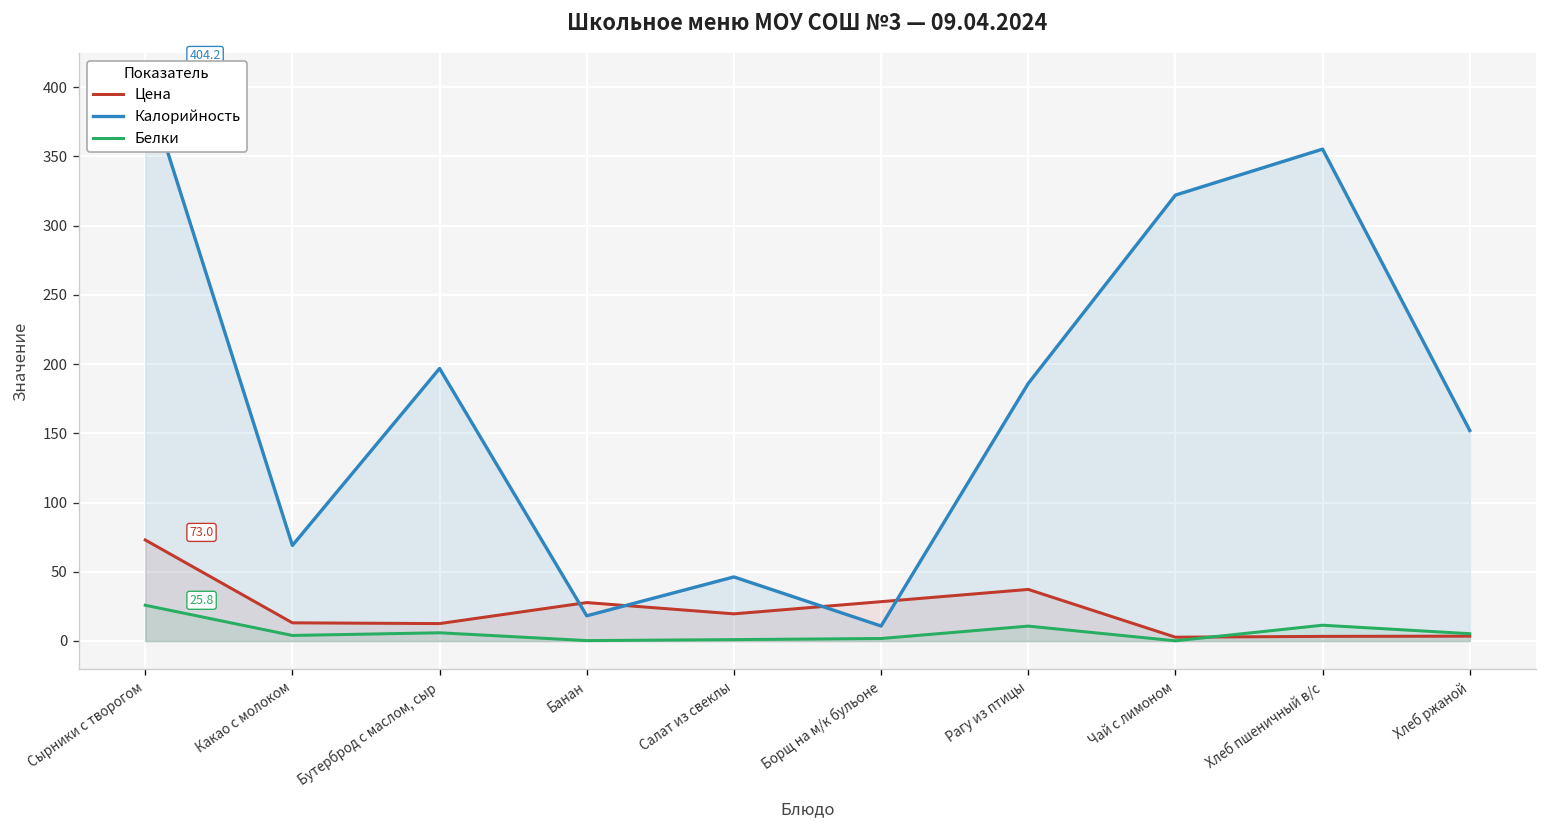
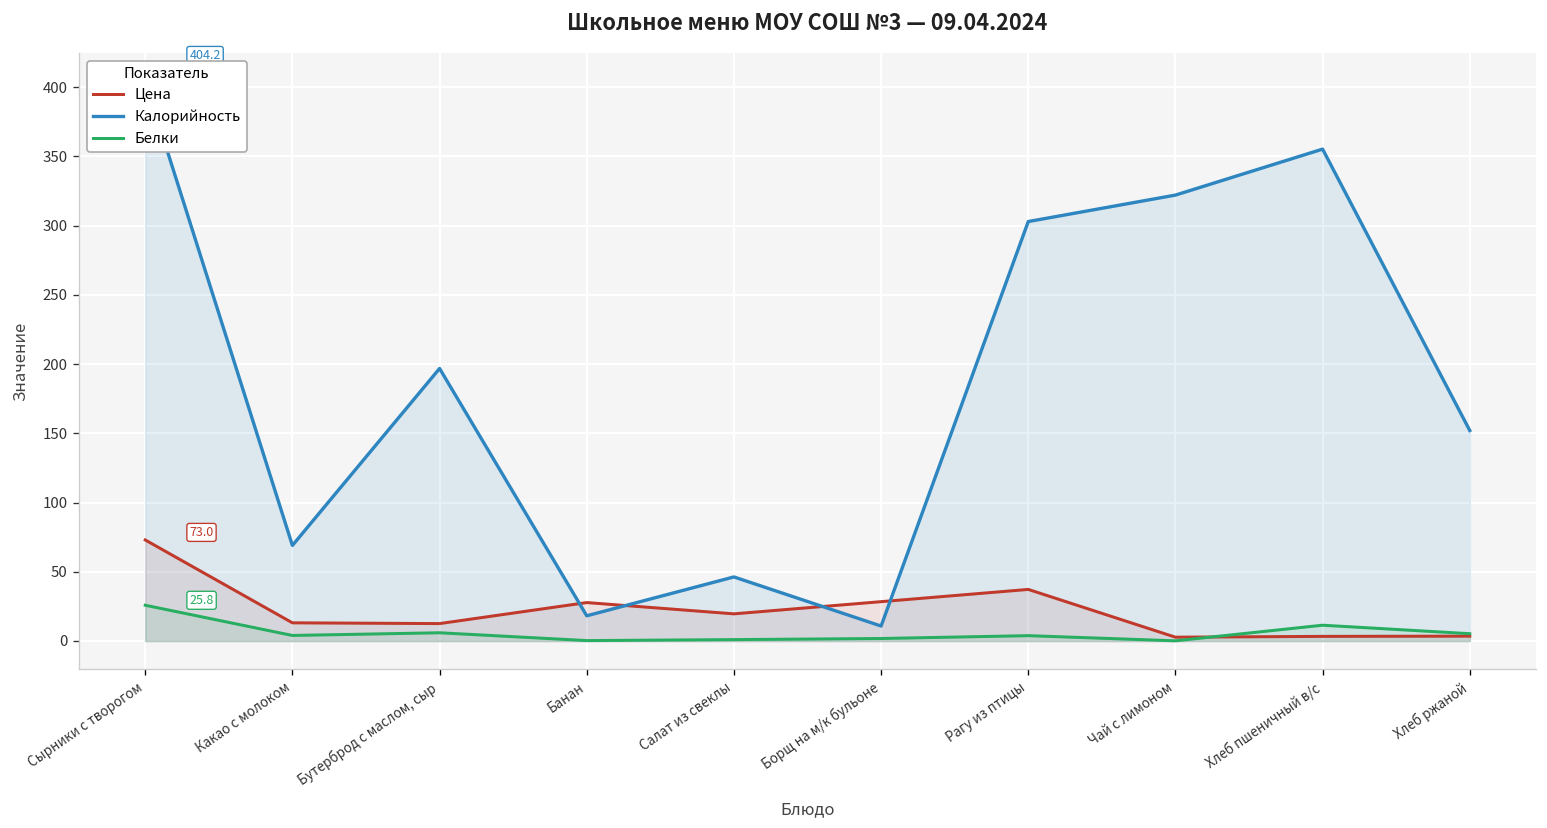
  {
    "Цена": {
      "Сырники с творогом": 73,
      "Какао с молоком": 13,
      "Бутерброд с маслом, сыр": 13,
      "Банан": 28,
      "Салат из свеклы": 20,
      "Борщ на м/к бульоне": 28,
      "Рагу из птицы": 37,
      "Чай с лимоном": 3,
      "Хлеб пшеничный в/с": 3
    },
    "Калорийность": {
      "Какао с молоком": 69,
      "Бутерброд с маслом, сыр": 197,
      "Банан": 18,
      "Салат из свеклы": 46,
      "Борщ на м/к бульоне": 11,
-     "Рагу из птицы": 186,
+     "Рагу из птицы": 303,
      "Чай с лимоном": 322,
      "Хлеб пшеничный в/с": 355,
      "Хлеб ржаной": 152
    },
    "Белки": {
      "Сырники с творогом": 26,
      "Какао с молоком": 4,
      "Бутерброд с маслом, сыр": 6,
      "Банан": 0,
      "Салат из свеклы": 1,
      "Борщ на м/к бульоне": 2,
-     "Рагу из птицы": 11,
+     "Рагу из птицы": 4,
      "Чай с лимоном": 0,
      "Хлеб пшеничный в/с": 11
    }
  }
